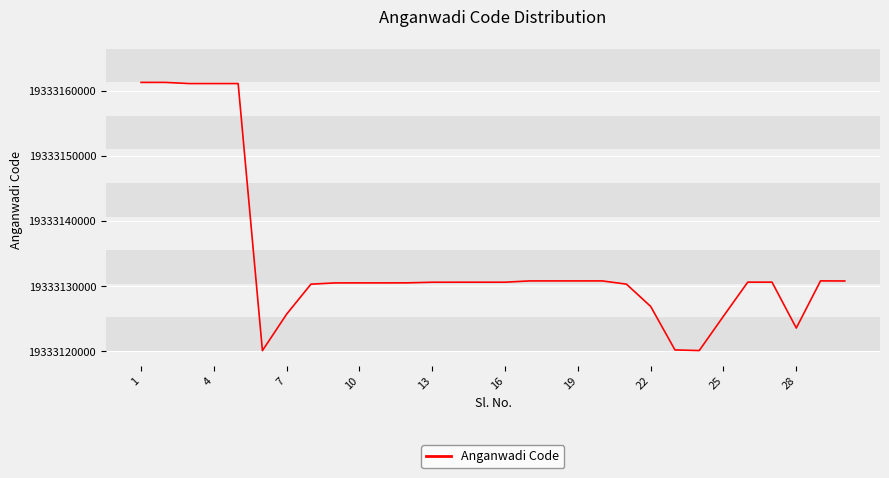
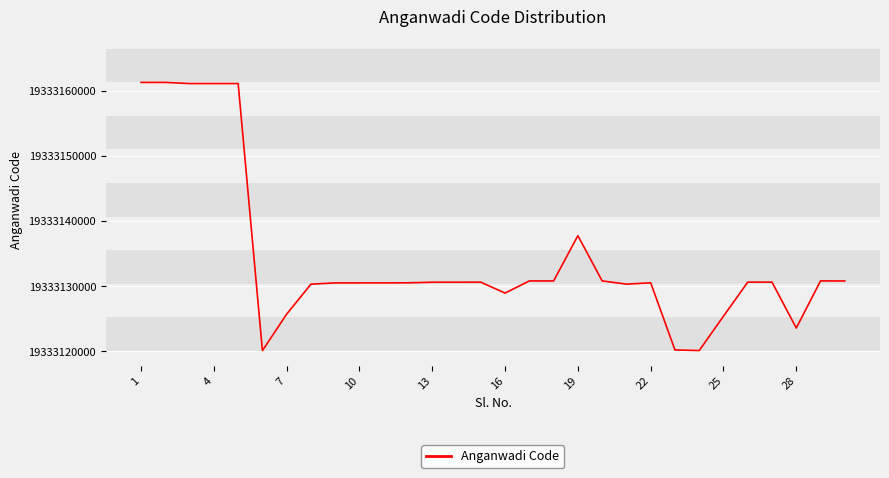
  {
    "1": 19333161000,
    "4": 19333161000,
    "7": 19333126000,
    "10": 19333131000,
    "13": 19333131000,
-   "16": 19333131000,
-   "19": 19333131000,
-   "22": 19333127000,
+   "16": 19333129000,
+   "19": 19333138000,
+   "22": 19333131000,
    "25": 19333125000,
    "28": 19333124000
  }
